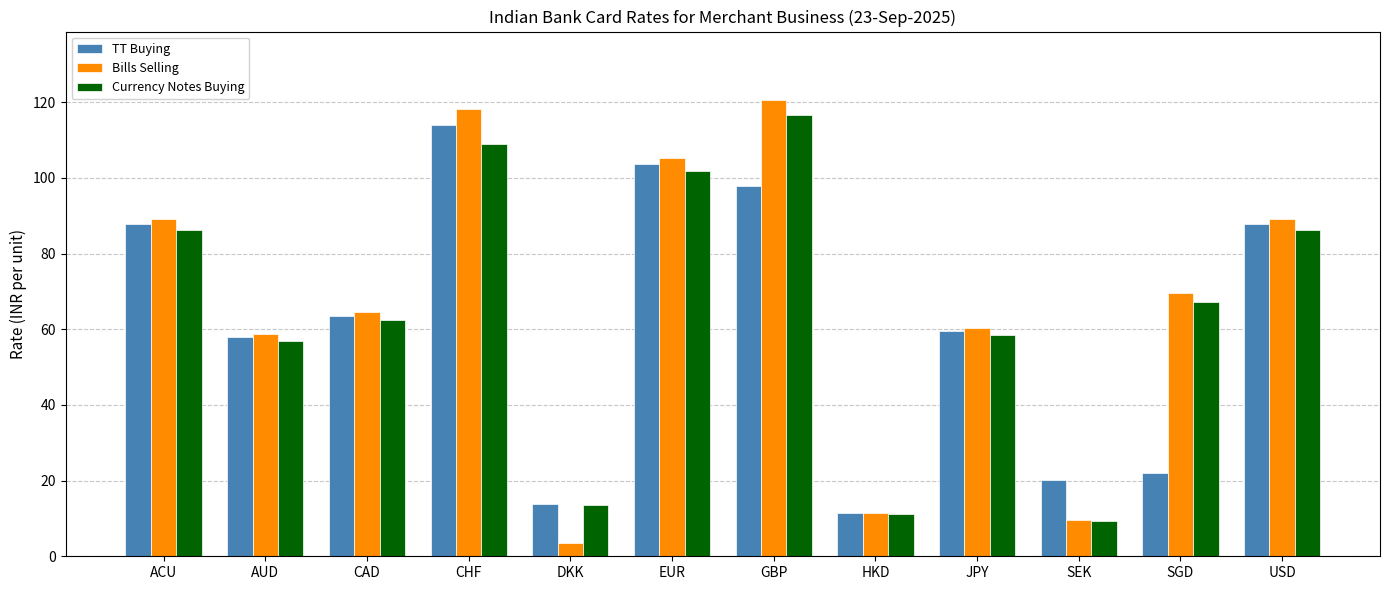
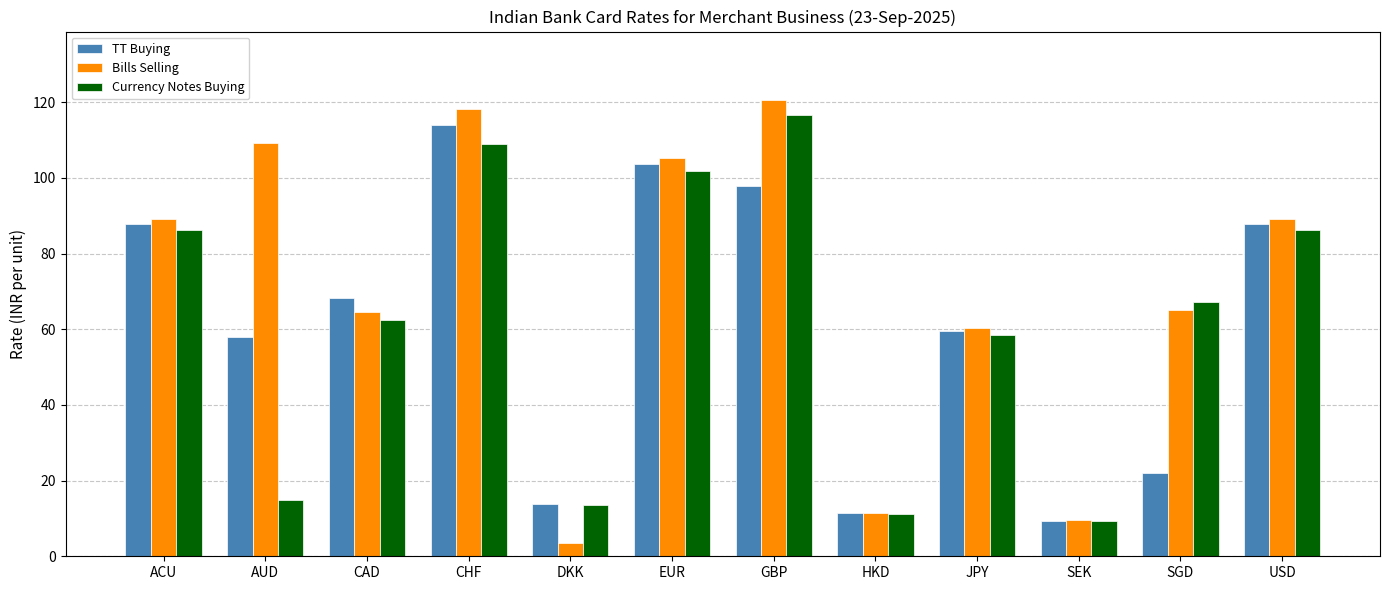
  {
    "TT Buying": {
      "ACU": 88,
      "AUD": 58,
-     "CAD": 64,
+     "CAD": 68,
      "CHF": 114,
      "DKK": 14,
      "EUR": 104,
      "GBP": 98,
      "HKD": 11,
      "JPY": 59,
-     "SEK": 20,
+     "SEK": 9,
      "SGD": 22,
      "USD": 88
    },
    "Bills Selling": {
      "ACU": 89,
-     "AUD": 59,
+     "AUD": 109,
      "CAD": 65,
      "CHF": 118,
      "DKK": 3,
      "EUR": 105,
      "GBP": 121,
      "HKD": 11,
      "JPY": 60,
      "SEK": 10,
-     "SGD": 70,
+     "SGD": 65,
      "USD": 89
    },
    "Currency Notes Buying": {
      "ACU": 86,
-     "AUD": 57,
+     "AUD": 15,
      "CAD": 62,
      "CHF": 109,
      "DKK": 14,
      "EUR": 102,
      "GBP": 117,
      "HKD": 11,
      "JPY": 58,
      "SEK": 9,
      "SGD": 67,
      "USD": 86
    }
  }
